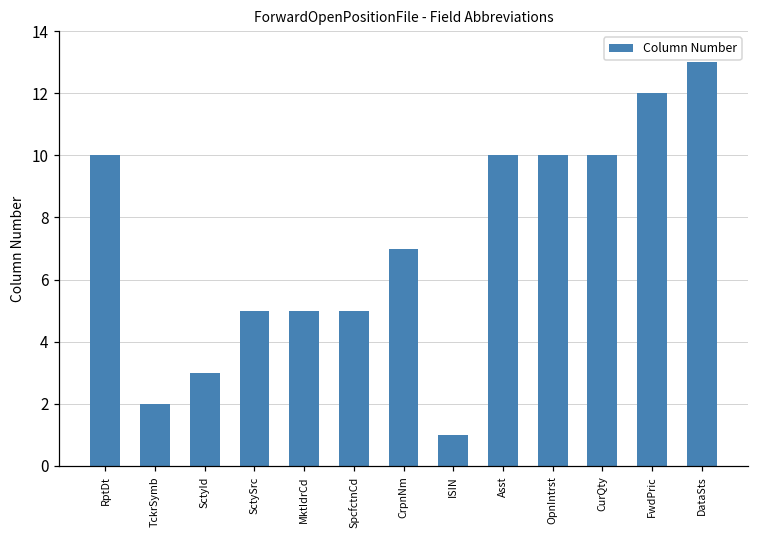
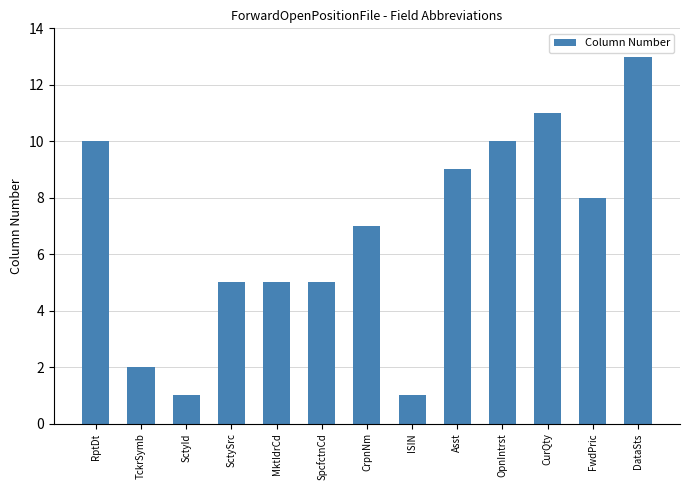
  {
    "RptDt": 10,
    "TckrSymb": 2,
-   "SctyId": 3,
+   "SctyId": 1,
    "SctySrc": 5,
    "MktIdrCd": 5,
    "SpcfctnCd": 5,
    "CrpnNm": 7,
    "ISIN": 1,
-   "Asst": 10,
+   "Asst": 9,
    "OpnIntrst": 10,
-   "CurQty": 10,
-   "FwdPric": 12,
+   "CurQty": 11,
+   "FwdPric": 8,
    "DataSts": 13
  }
